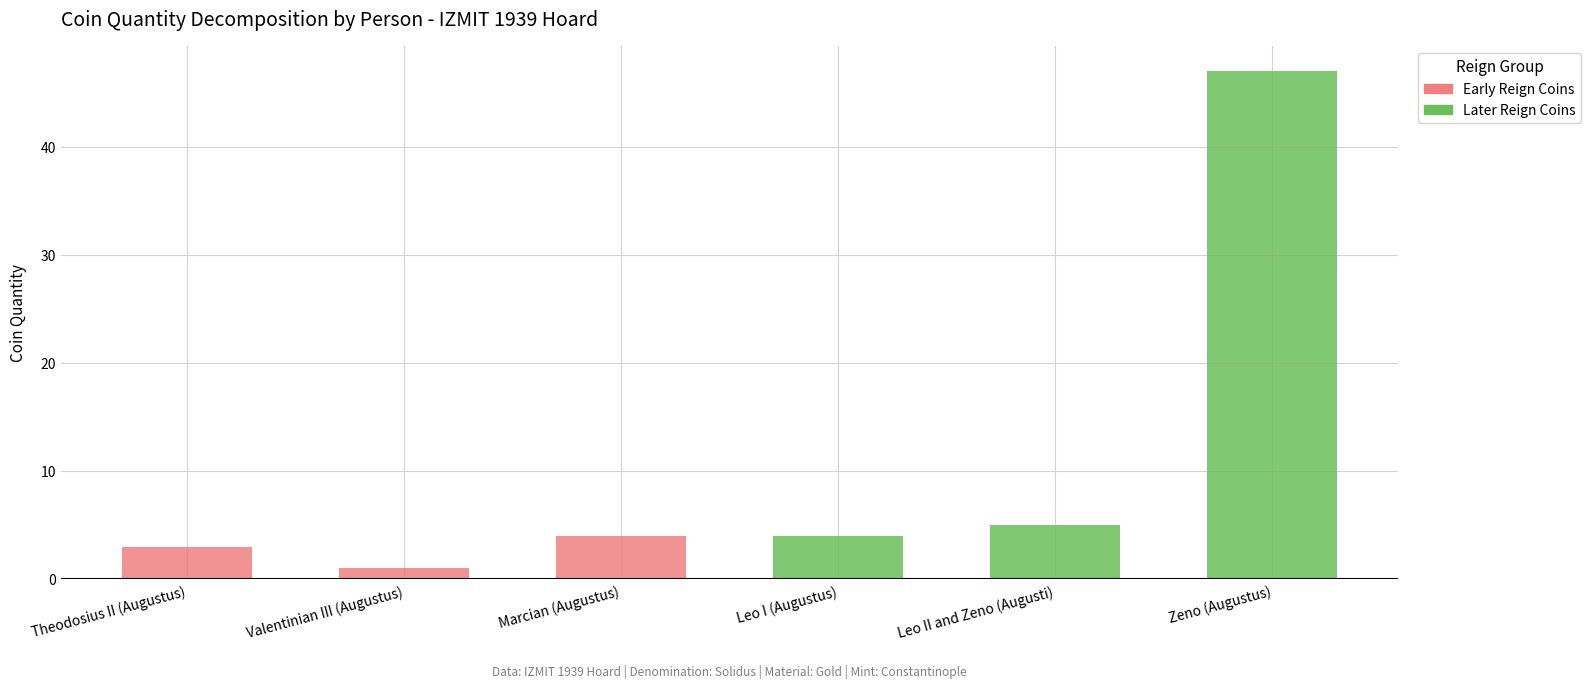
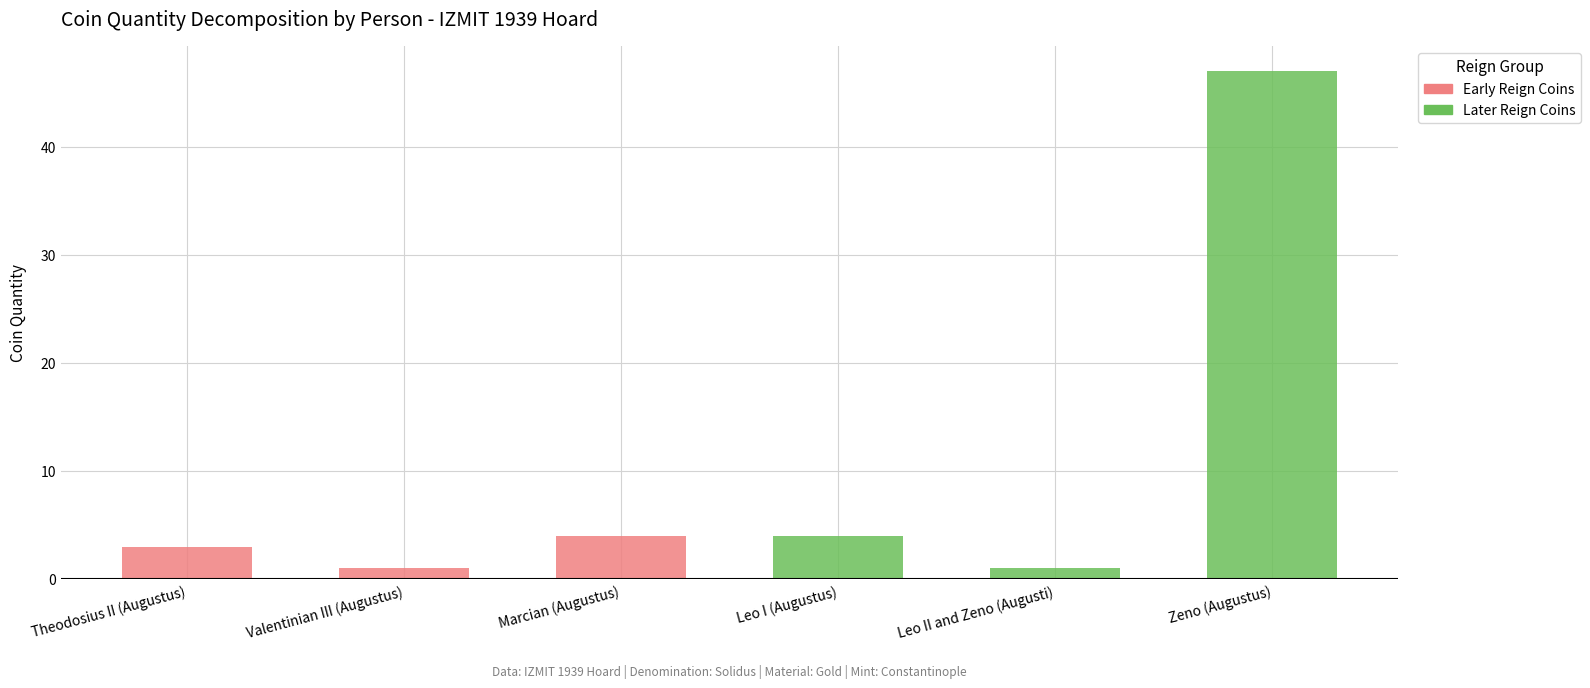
  {
    "Early Reign Coins": {
      "Theodosius II (Augustus)": 3,
      "Valentinian III (Augustus)": 1,
      "Marcian (Augustus)": 4,
      "Leo I (Augustus)": 0,
      "Leo II and Zeno (Augusti)": 0,
      "Zeno (Augustus)": 0
    },
    "Later Reign Coins": {
-     "Leo II and Zeno (Augusti)": 5
+     "Leo II and Zeno (Augusti)": 1
    }
  }
